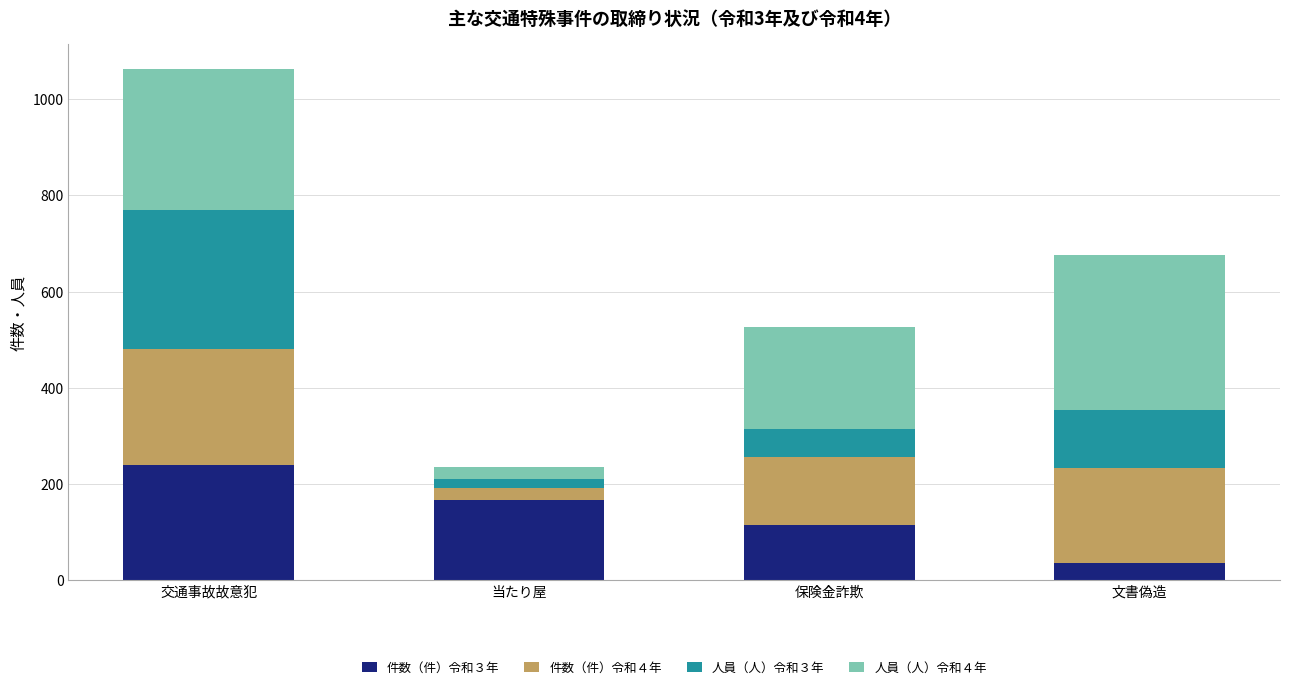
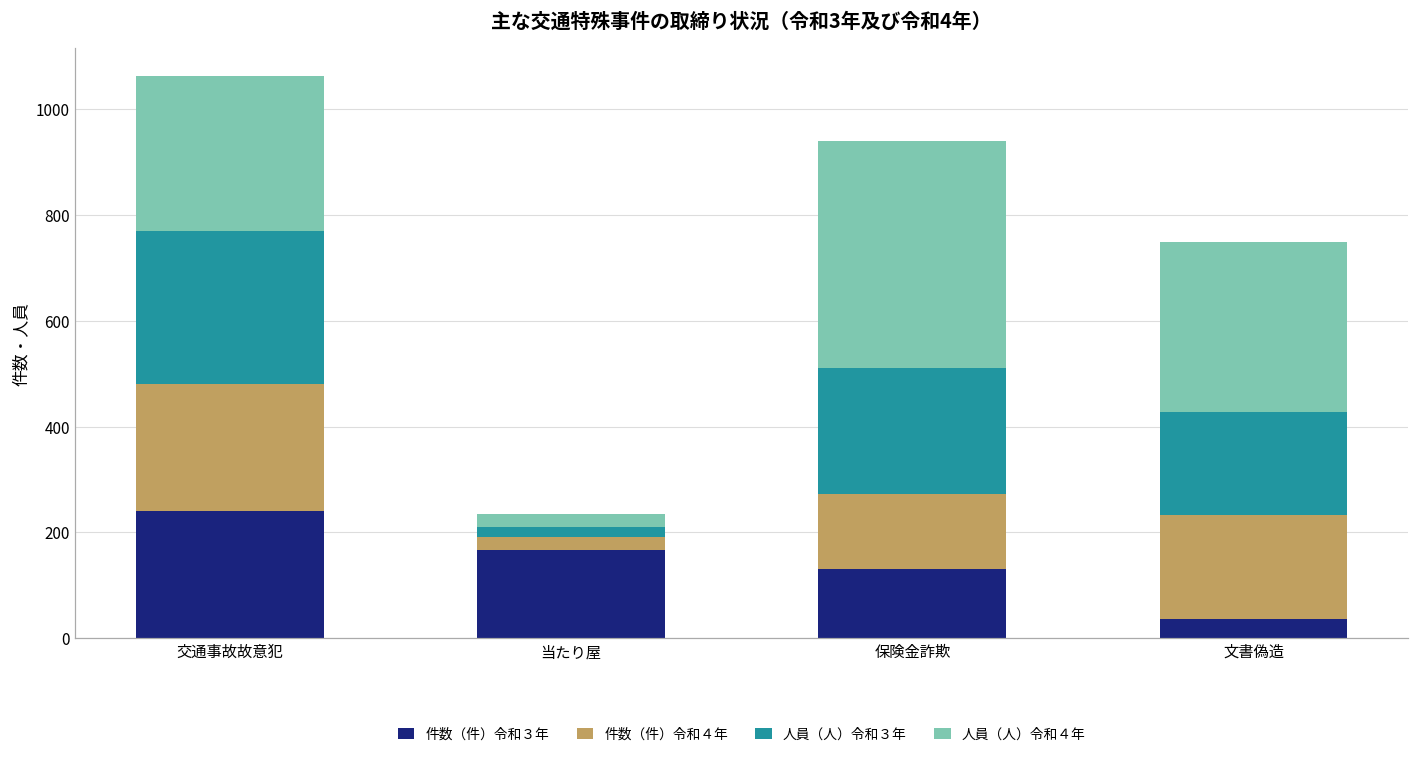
  {
    "件数（件）令和３年": {
      "交通事故故意犯": 240,
      "当たり屋": 170,
-     "保険金詐欺": 110,
+     "保険金詐欺": 130,
      "文書偽造": 40
    },
    "件数（件）令和４年": {
      "交通事故故意犯": 240,
      "当たり屋": 30,
      "保険金詐欺": 140,
      "文書偽造": 200
    },
    "人員（人）令和３年": {
      "交通事故故意犯": 290,
      "当たり屋": 20,
-     "保険金詐欺": 60,
-     "文書偽造": 120
+     "保険金詐欺": 240,
+     "文書偽造": 200
    },
    "人員（人）令和４年": {
      "交通事故故意犯": 290,
      "当たり屋": 30,
-     "保険金詐欺": 210,
+     "保険金詐欺": 430,
      "文書偽造": 320
    }
  }
